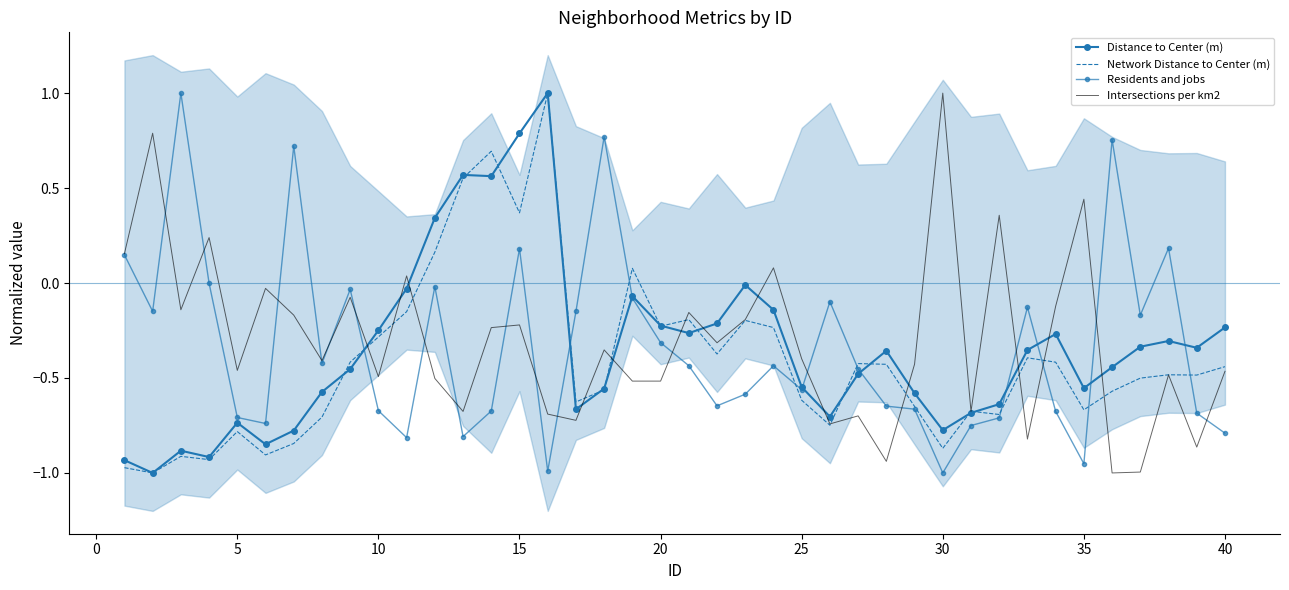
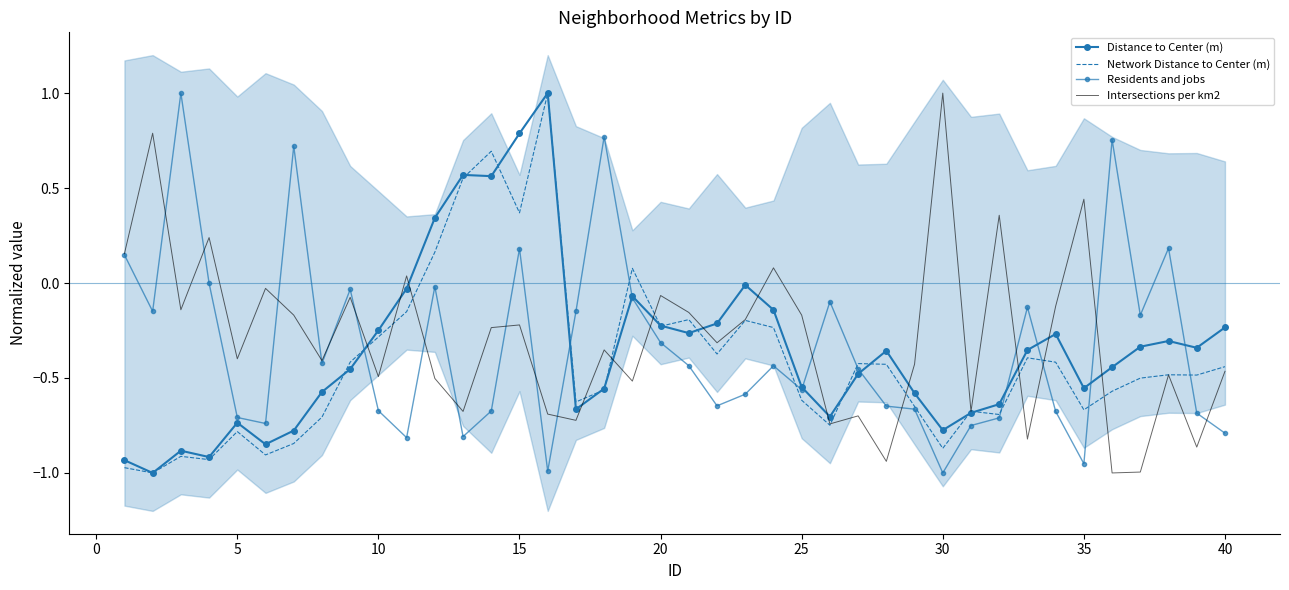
  {
    "Intersections per km2": {
-     "5": -0.46,
+     "5": -0.40,
      "10": -0.49,
      "15": -0.22,
-     "20": -0.52,
-     "25": -0.40,
+     "20": -0.07,
+     "25": -0.17,
      "30": 1.00,
      "35": 0.44,
      "40": -0.46
    }
  }
